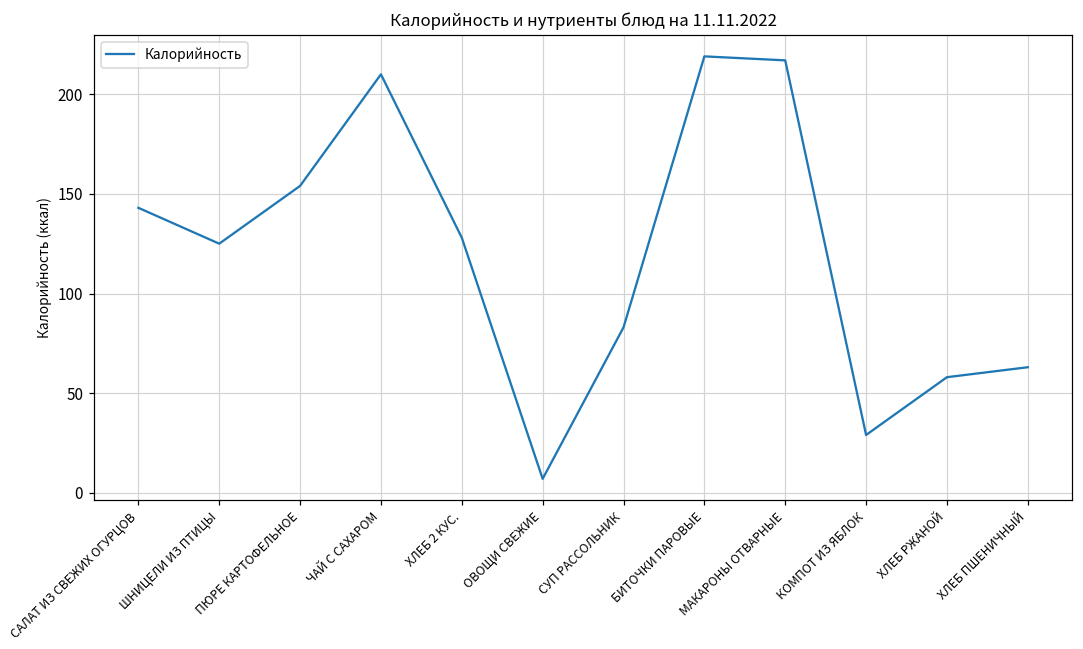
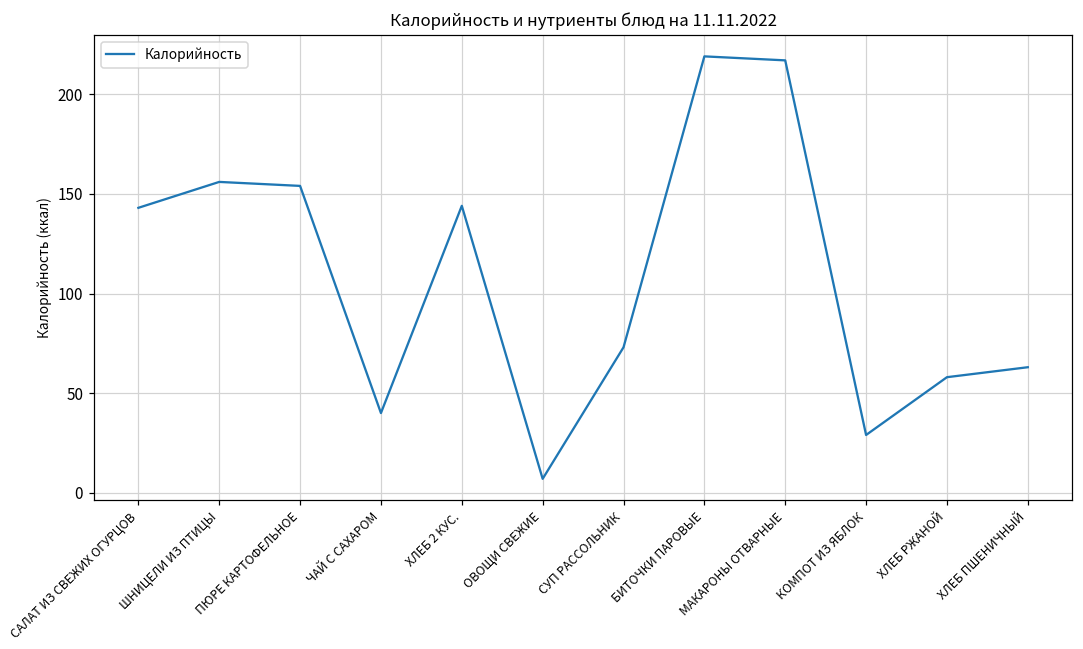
  {
    "САЛАТ ИЗ СВЕЖИХ ОГУРЦОВ": 143,
-   "ШНИЦЕЛИ ИЗ ПТИЦЫ": 125,
+   "ШНИЦЕЛИ ИЗ ПТИЦЫ": 156,
    "ПЮРЕ КАРТОФЕЛЬНОЕ": 154,
-   "ЧАЙ С САХАРОМ": 210,
-   "ХЛЕБ 2 КУС.": 128,
+   "ЧАЙ С САХАРОМ": 40,
+   "ХЛЕБ 2 КУС.": 144,
    "ОВОЩИ СВЕЖИЕ": 7,
-   "СУП РАССОЛЬНИК": 83,
+   "СУП РАССОЛЬНИК": 73,
    "БИТОЧКИ ПАРОВЫЕ": 219,
    "МАКАРОНЫ ОТВАРНЫЕ": 217,
    "КОМПОТ ИЗ ЯБЛОК": 29,
    "ХЛЕБ РЖАНОЙ": 58,
    "ХЛЕБ ПШЕНИЧНЫЙ": 63
  }
